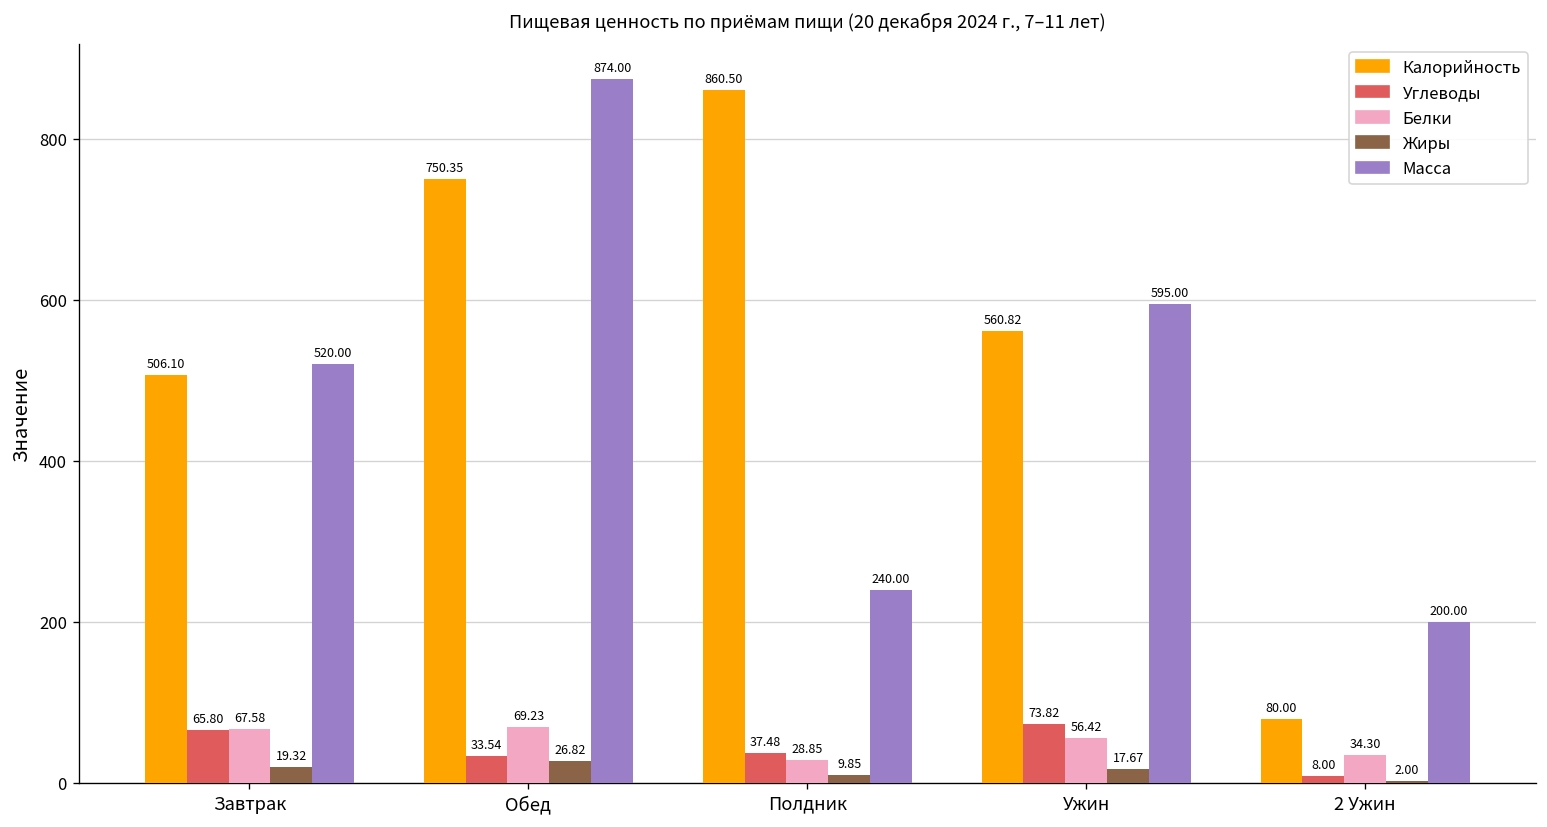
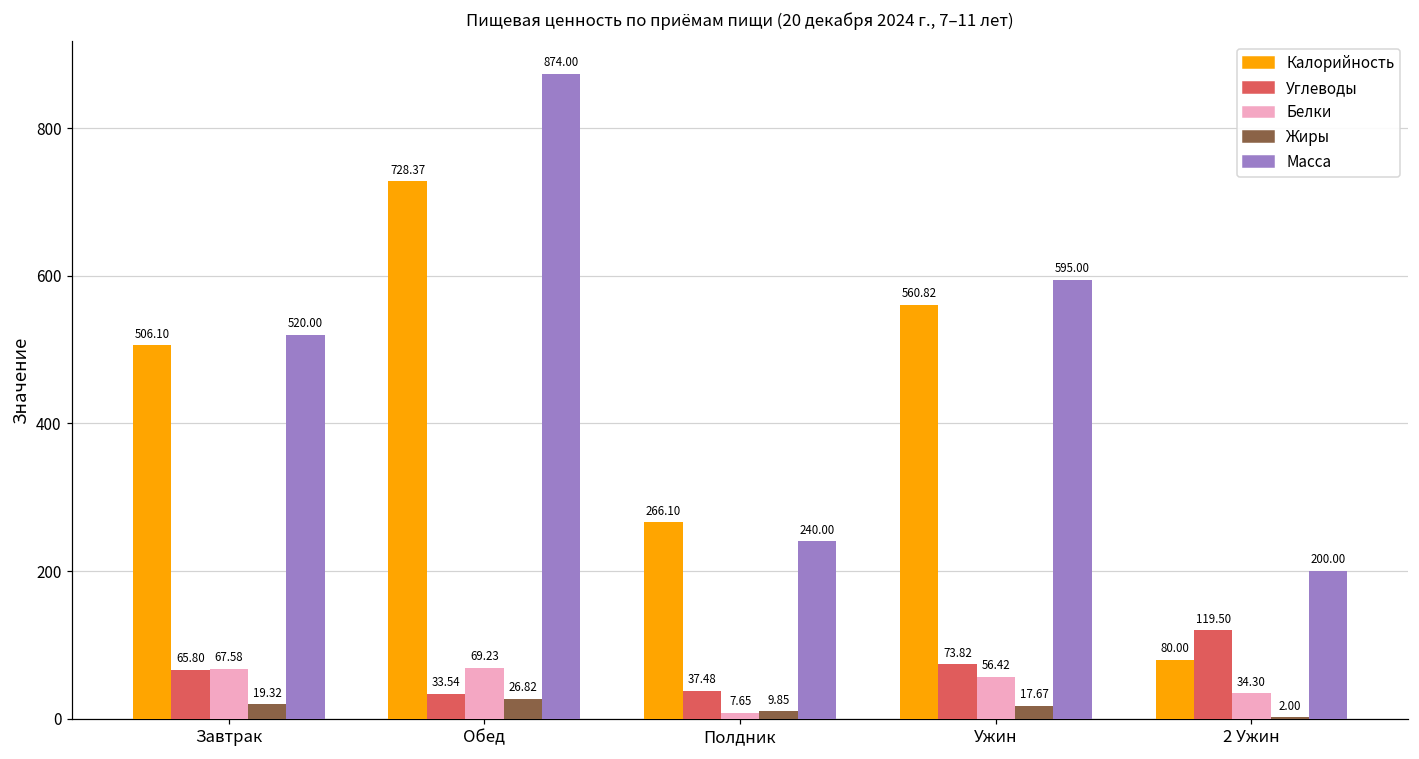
  {
    "Калорийность": {
      "Завтрак": 506.10,
-     "Обед": 750.35,
-     "Полдник": 860.50,
+     "Обед": 728.37,
+     "Полдник": 266.10,
      "Ужин": 560.82,
      "2 Ужин": 80.00
    },
    "Углеводы": {
      "Завтрак": 65.80,
      "Обед": 33.54,
      "Полдник": 37.48,
      "Ужин": 73.82,
-     "2 Ужин": 8.00
+     "2 Ужин": 119.50
    },
    "Белки": {
      "Завтрак": 67.58,
      "Обед": 69.23,
-     "Полдник": 28.85,
+     "Полдник": 7.65,
      "Ужин": 56.42,
      "2 Ужин": 34.30
    },
    "Жиры": {
      "Завтрак": 19.32,
      "Обед": 26.82,
      "Полдник": 9.85,
      "Ужин": 17.67,
      "2 Ужин": 2.00
    },
    "Масса": {
      "Завтрак": 520.00,
      "Обед": 874.00,
      "Полдник": 240.00,
      "Ужин": 595.00,
      "2 Ужин": 200.00
    }
  }
